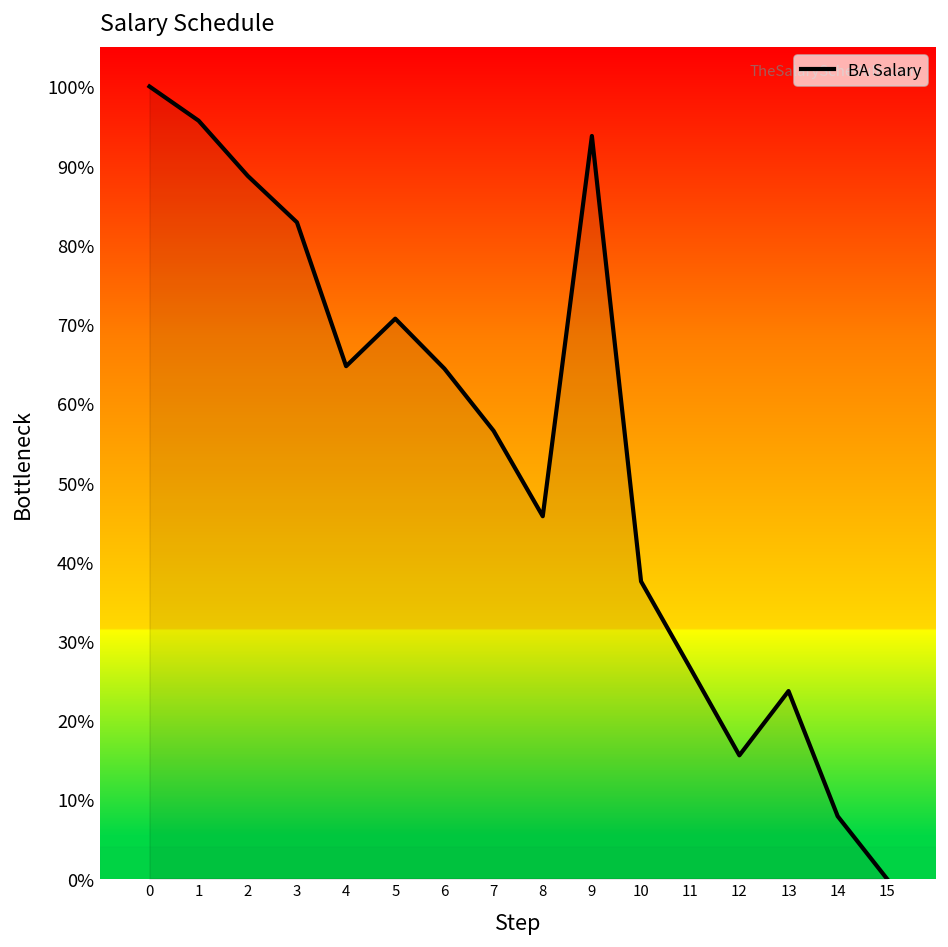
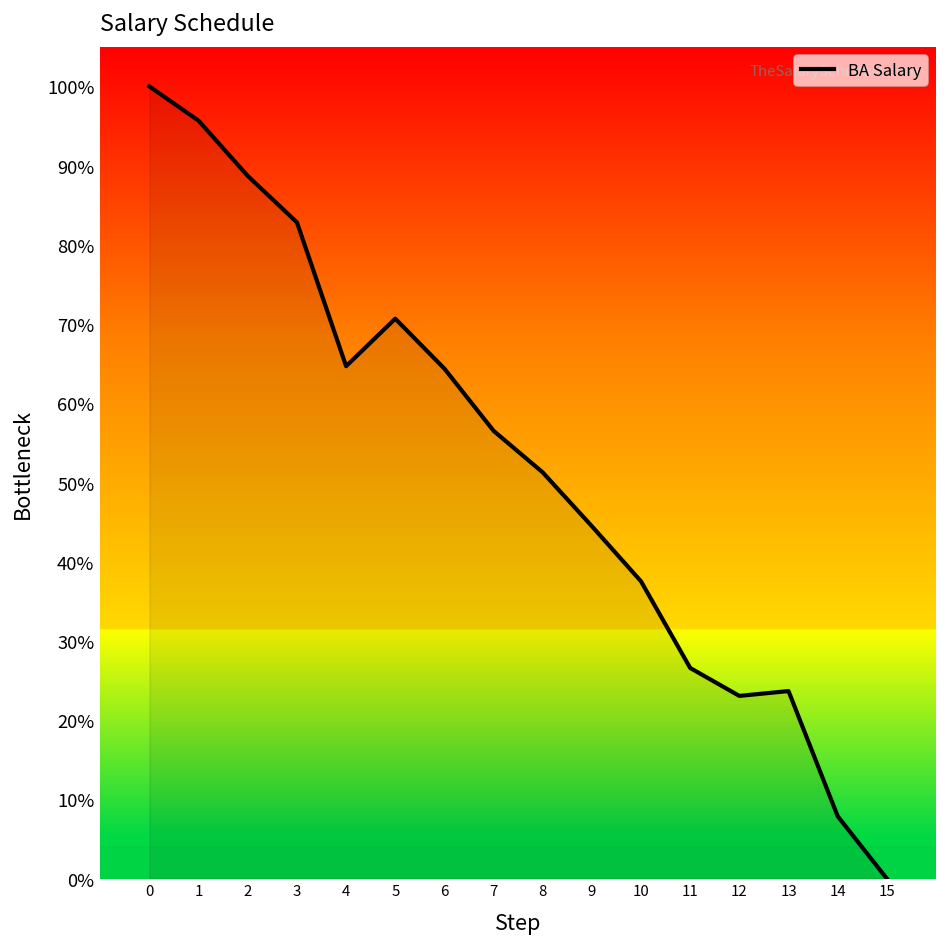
  {
    "0": "100%",
    "1": "96%",
    "2": "89%",
    "3": "83%",
    "4": "65%",
    "5": "71%",
    "6": "64%",
    "7": "57%",
-   "8": "46%",
-   "9": "94%",
+   "8": "51%",
+   "9": "44%",
    "10": "38%",
    "11": "27%",
-   "12": "16%",
+   "12": "23%",
    "13": "24%",
    "14": "8%",
    "15": "0%"
  }
